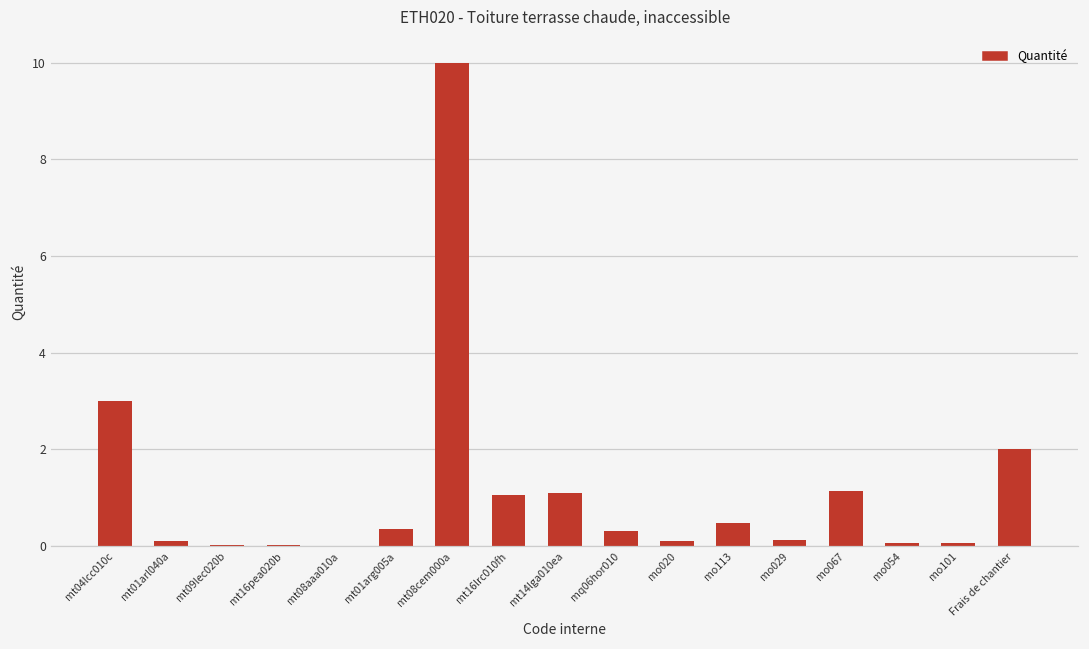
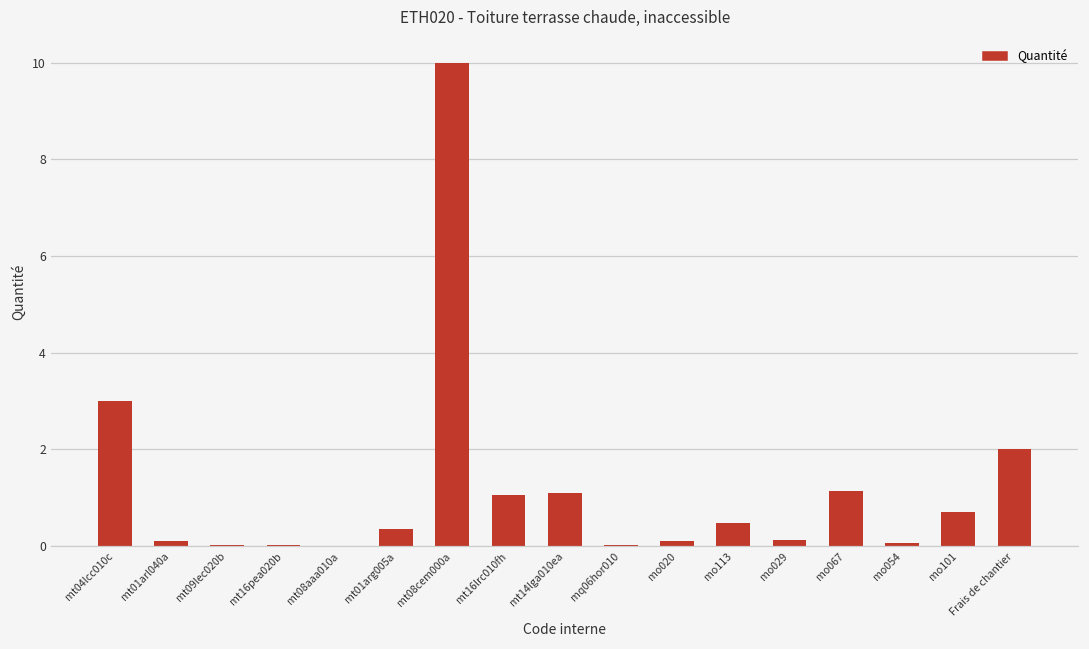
  {
    "mt04lcc010c": 3.0,
    "mt01arl040a": 0.1,
    "mt01arg005a": 0.4,
    "mt08cem000a": 10.0,
    "mt16lrc010fh": 1.1,
    "mt14lga010ea": 1.1,
-   "mq06hor010": 0.3,
+   "mq06hor010": 0.0,
    "mo020": 0.1,
    "mo113": 0.5,
    "mo029": 0.1,
    "mo067": 1.1,
    "mo054": 0.1,
-   "mo101": 0.1,
+   "mo101": 0.7,
    "Frais de chantier": 2.0
  }
